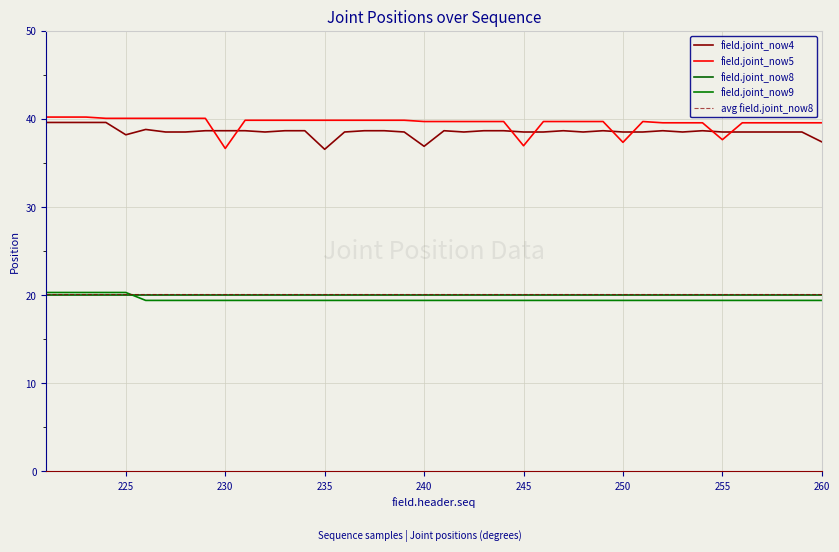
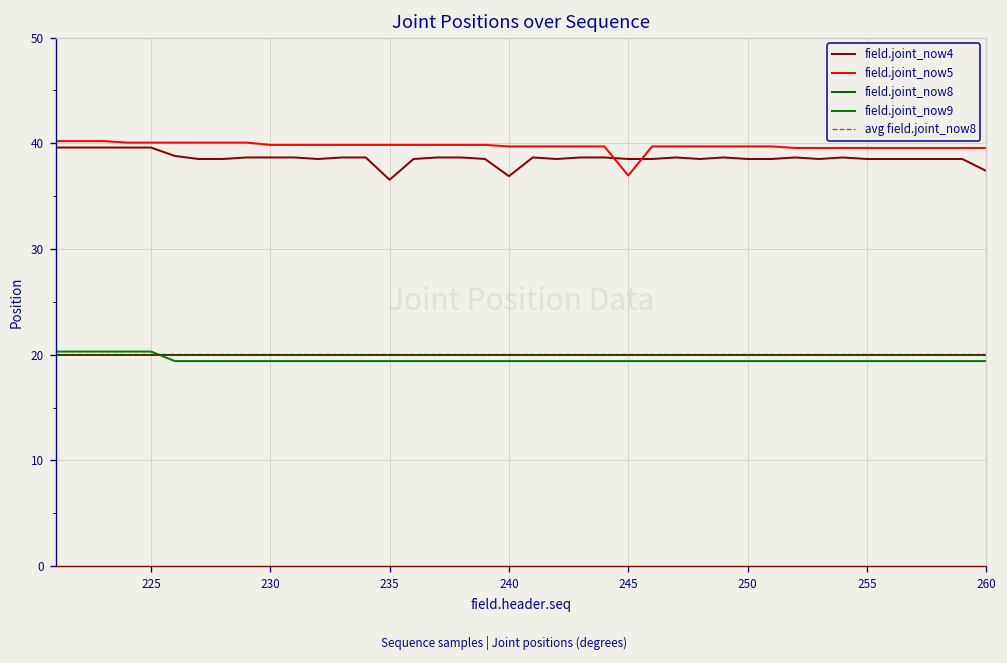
  {
    "field.joint_now4": {
-     "225": 38,
+     "225": 40,
      "230": 39,
      "235": 37,
      "240": 37,
      "245": 39,
      "250": 39,
      "255": 39,
      "260": 37
    },
    "field.joint_now5": {
      "225": 40,
-     "230": 37,
+     "230": 40,
      "235": 40,
      "240": 40,
      "245": 37,
-     "250": 37,
-     "255": 38,
+     "250": 40,
+     "255": 40,
      "260": 40
    }
  }
